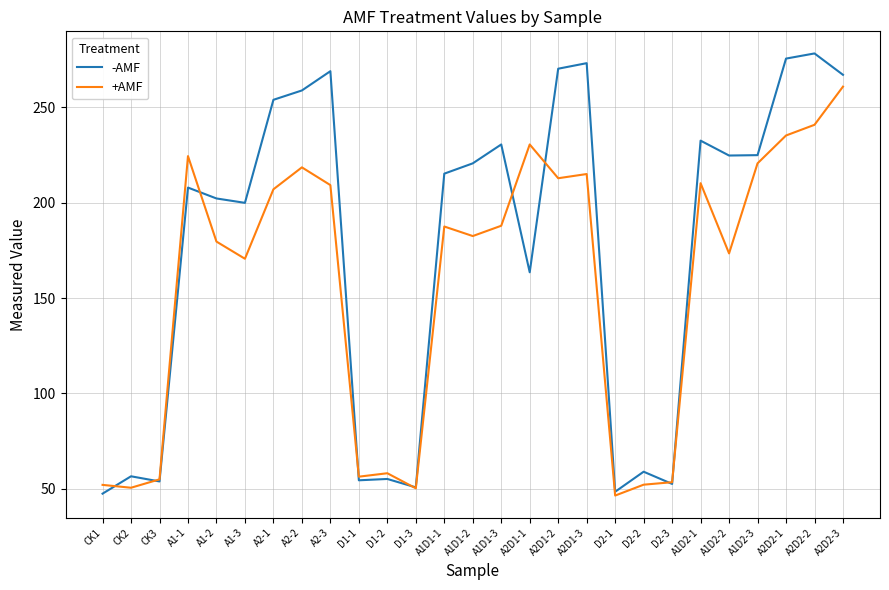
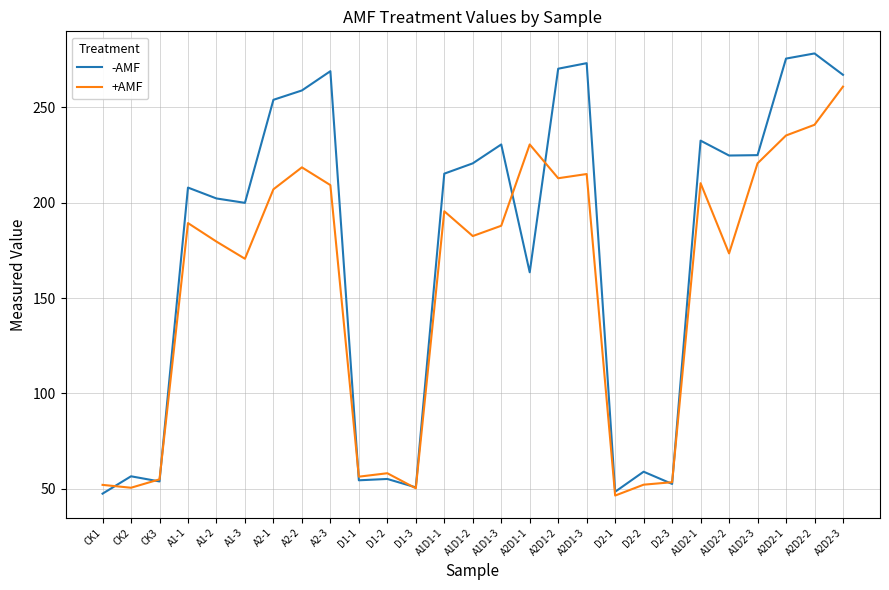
  {
    "-AMF": {
      "CK1": 48,
      "CK2": 57,
      "A1-1": 208,
      "A1-2": 202,
      "A1-3": 200,
      "A2-1": 254,
      "A2-2": 259,
      "A2-3": 269,
      "D1-1": 55,
      "D1-2": 55,
      "A1D1-1": 215,
      "A1D1-2": 221,
      "A1D1-3": 231,
      "A2D1-1": 164,
      "A2D1-2": 270,
      "A2D1-3": 273,
      "D2-1": 49,
      "D2-2": 59,
      "A1D2-1": 233,
      "A1D2-2": 225,
      "A1D2-3": 225,
      "A2D2-1": 276,
      "A2D2-2": 278,
      "A2D2-3": 267
    },
    "+AMF": {
      "CK1": 52,
      "CK2": 51,
-     "A1-1": 224,
+     "A1-1": 189,
      "A1-2": 180,
      "A1-3": 171,
      "A2-1": 207,
      "A2-2": 219,
      "A2-3": 209,
      "D1-1": 56,
      "D1-2": 58,
-     "A1D1-1": 188,
+     "A1D1-1": 196,
      "A1D1-2": 183,
      "A1D1-3": 188,
      "A2D1-1": 231,
      "A2D1-2": 213,
      "A2D1-3": 215,
      "D2-1": 47,
      "D2-2": 52,
      "A1D2-1": 210,
      "A1D2-2": 173,
      "A1D2-3": 221,
      "A2D2-1": 235,
      "A2D2-2": 241,
      "A2D2-3": 261
    }
  }
